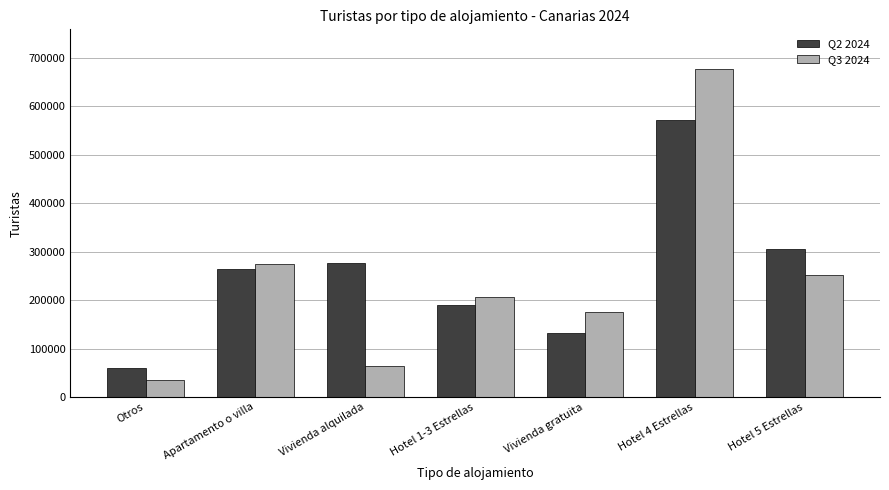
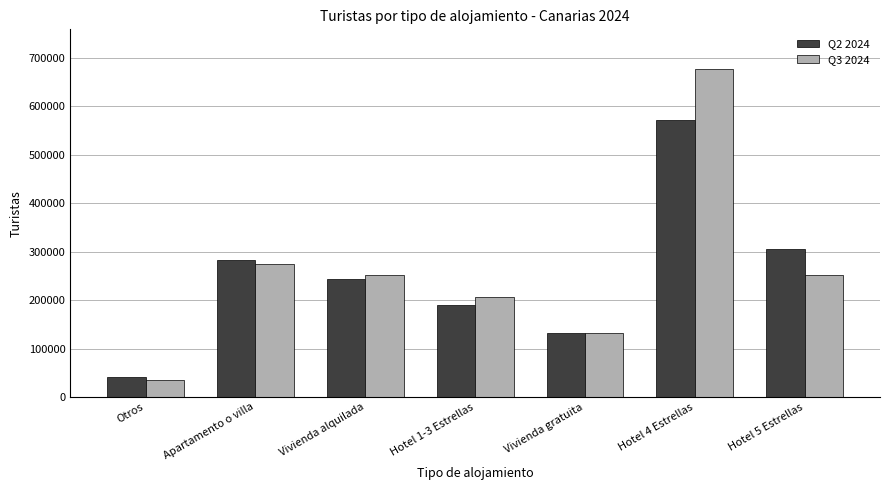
  {
    "Q2 2024": {
-     "Otros": 60000,
-     "Apartamento o villa": 260000,
-     "Vivienda alquilada": 280000,
+     "Otros": 40000,
+     "Apartamento o villa": 280000,
+     "Vivienda alquilada": 240000,
      "Hotel 1-3 Estrellas": 190000,
      "Vivienda gratuita": 130000,
      "Hotel 4 Estrellas": 570000,
      "Hotel 5 Estrellas": 310000
    },
    "Q3 2024": {
      "Otros": 40000,
      "Apartamento o villa": 280000,
-     "Vivienda alquilada": 60000,
+     "Vivienda alquilada": 250000,
      "Hotel 1-3 Estrellas": 210000,
-     "Vivienda gratuita": 180000,
+     "Vivienda gratuita": 130000,
      "Hotel 4 Estrellas": 680000,
      "Hotel 5 Estrellas": 250000
    }
  }
